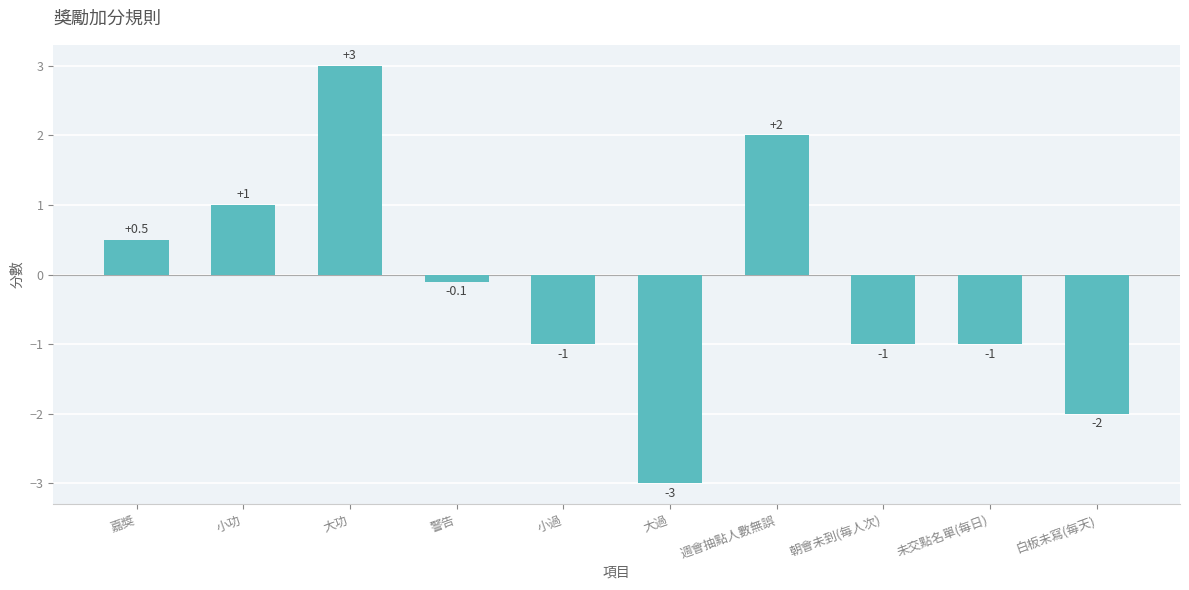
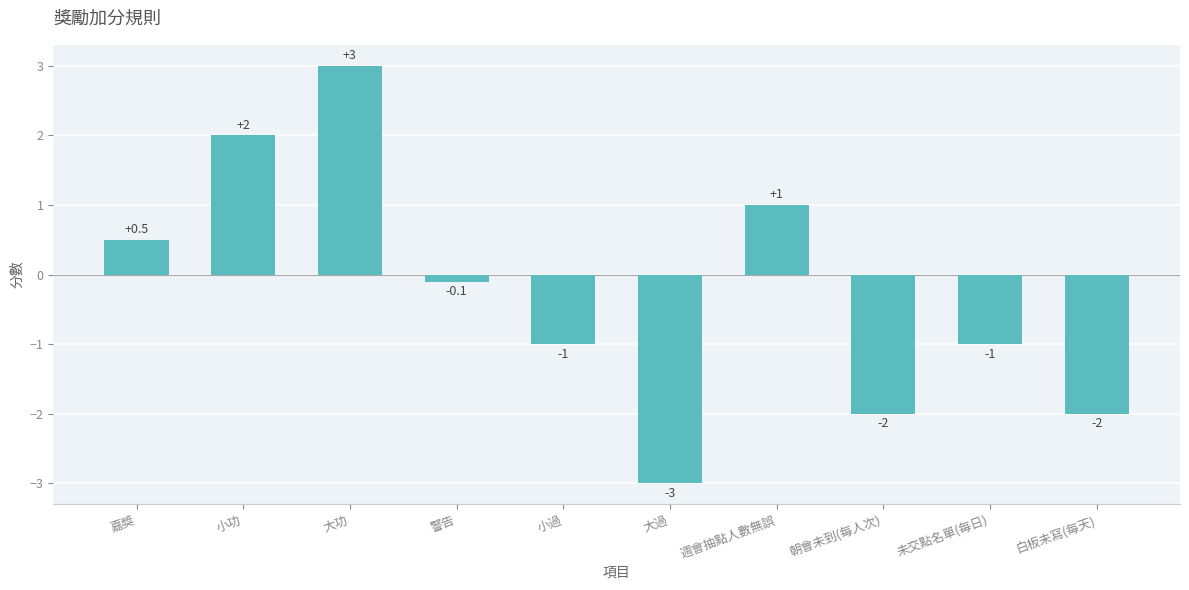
  {
    "嘉獎": "+0.5",
-   "小功": "+1",
+   "小功": "+2",
    "大功": "+3",
    "警告": "-0.1",
    "小過": "-1",
    "大過": "-3",
-   "週會抽點人數無誤": "+2",
-   "朝會未到(每人次)": "-1",
+   "週會抽點人數無誤": "+1",
+   "朝會未到(每人次)": "-2",
    "未交點名單(每日)": "-1",
    "白板未寫(每天)": "-2"
  }
